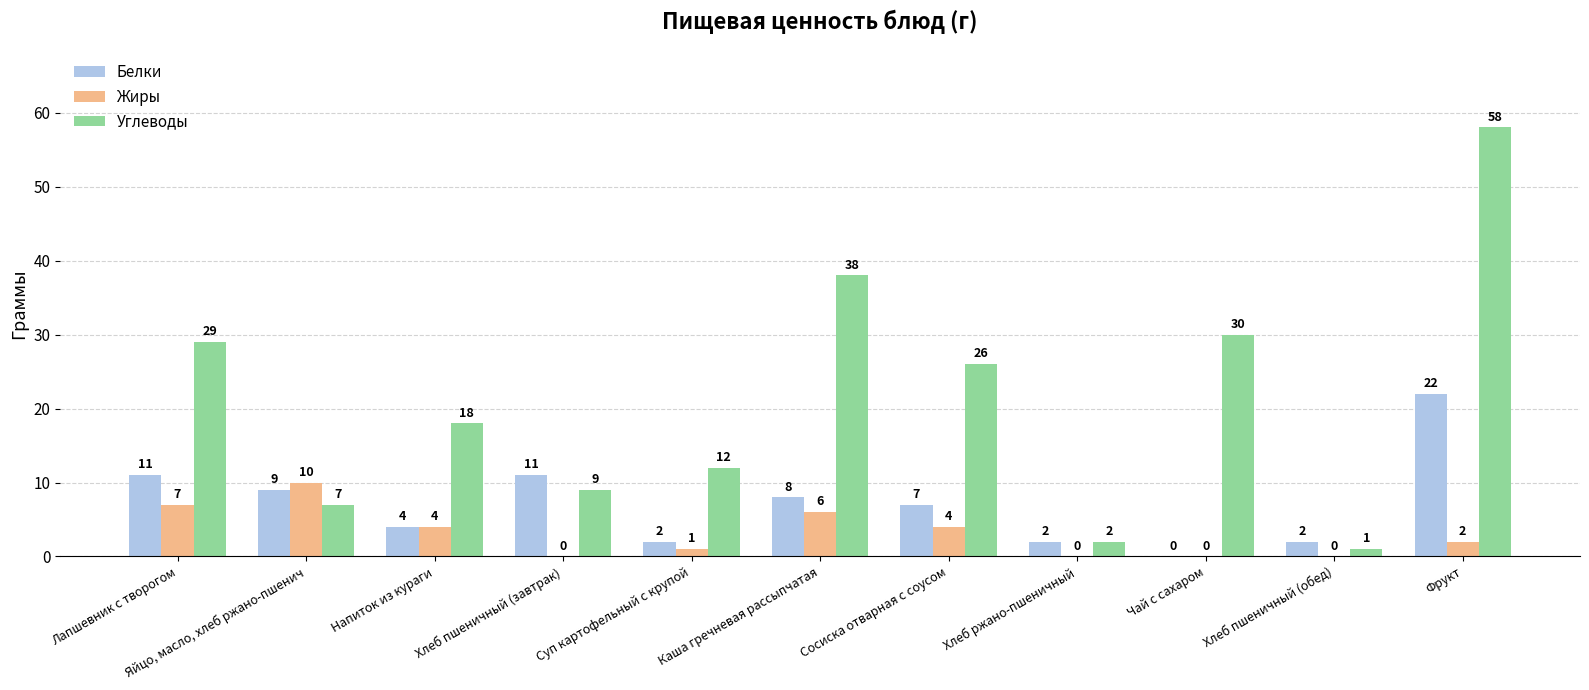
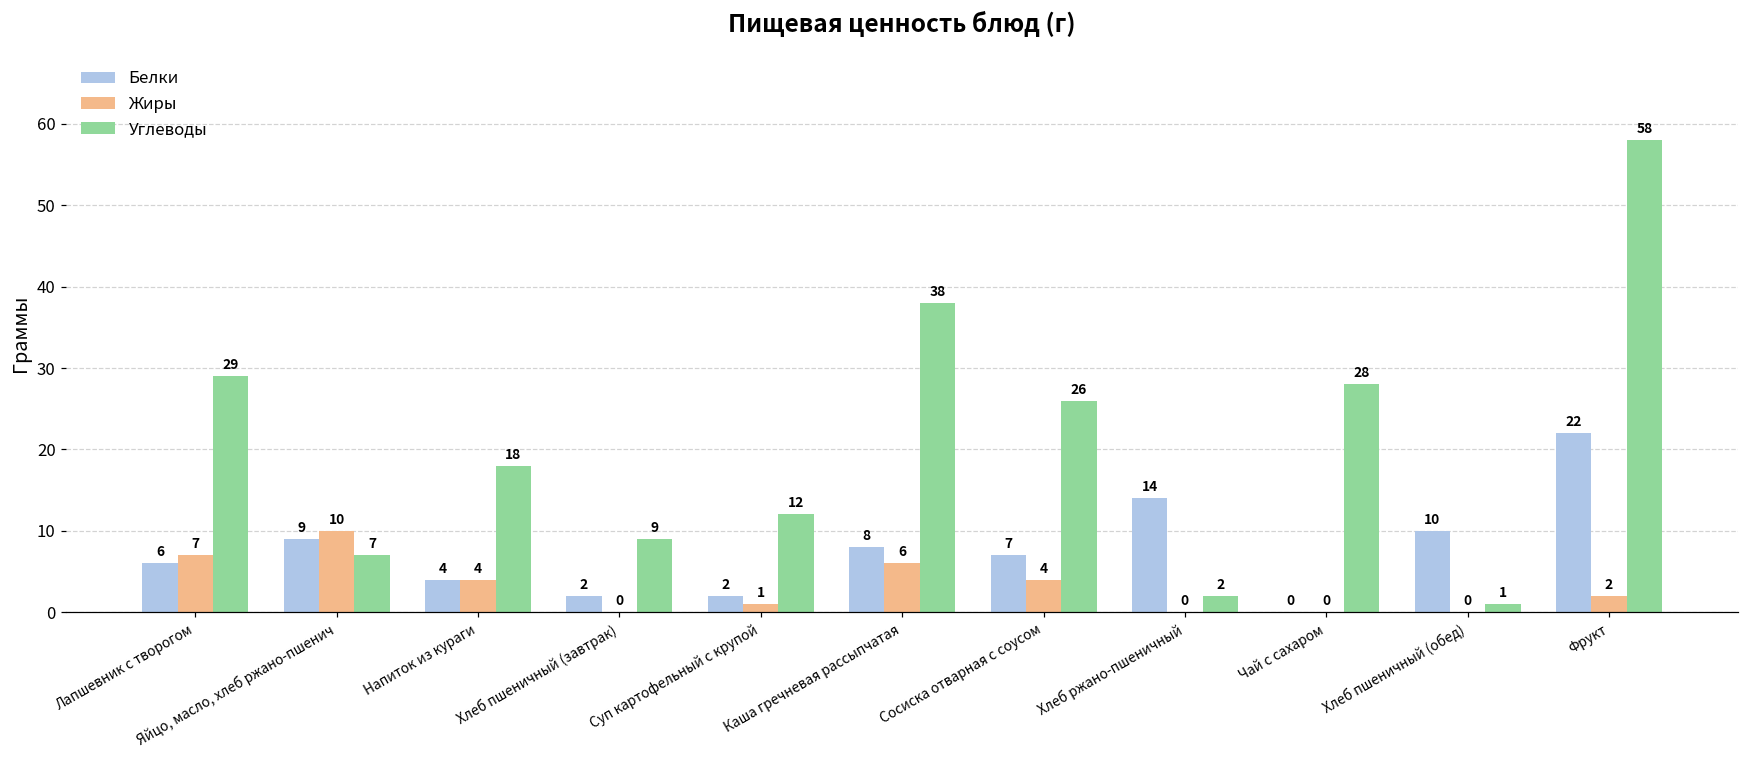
  {
    "Белки": {
-     "Лапшевник с творогом": 11,
+     "Лапшевник с творогом": 6,
      "Яйцо, масло, хлеб ржано-пшенич": 9,
      "Напиток из кураги": 4,
-     "Хлеб пшеничный (завтрак)": 11,
+     "Хлеб пшеничный (завтрак)": 2,
      "Суп картофельный с крупой": 2,
      "Каша гречневая рассыпчатая": 8,
      "Сосиска отварная с соусом": 7,
-     "Хлеб ржано-пшеничный": 2,
+     "Хлеб ржано-пшеничный": 14,
      "Чай с сахаром": 0,
-     "Хлеб пшеничный (обед)": 2,
+     "Хлеб пшеничный (обед)": 10,
      "Фрукт": 22
    },
    "Жиры": {
      "Лапшевник с творогом": 7,
      "Яйцо, масло, хлеб ржано-пшенич": 10,
      "Напиток из кураги": 4,
      "Хлеб пшеничный (завтрак)": 0,
      "Суп картофельный с крупой": 1,
      "Каша гречневая рассыпчатая": 6,
      "Сосиска отварная с соусом": 4,
      "Хлеб ржано-пшеничный": 0,
      "Чай с сахаром": 0,
      "Хлеб пшеничный (обед)": 0,
      "Фрукт": 2
    },
    "Углеводы": {
      "Лапшевник с творогом": 29,
      "Яйцо, масло, хлеб ржано-пшенич": 7,
      "Напиток из кураги": 18,
      "Хлеб пшеничный (завтрак)": 9,
      "Суп картофельный с крупой": 12,
      "Каша гречневая рассыпчатая": 38,
      "Сосиска отварная с соусом": 26,
      "Хлеб ржано-пшеничный": 2,
-     "Чай с сахаром": 30,
+     "Чай с сахаром": 28,
      "Хлеб пшеничный (обед)": 1,
      "Фрукт": 58
    }
  }
